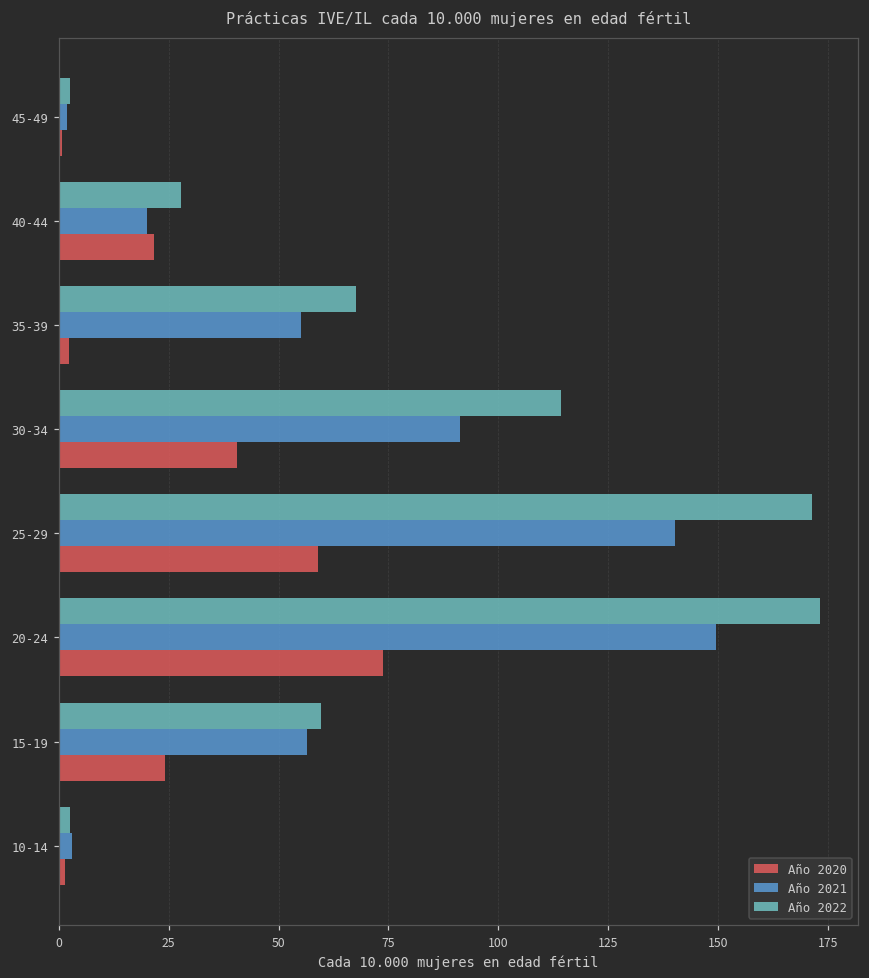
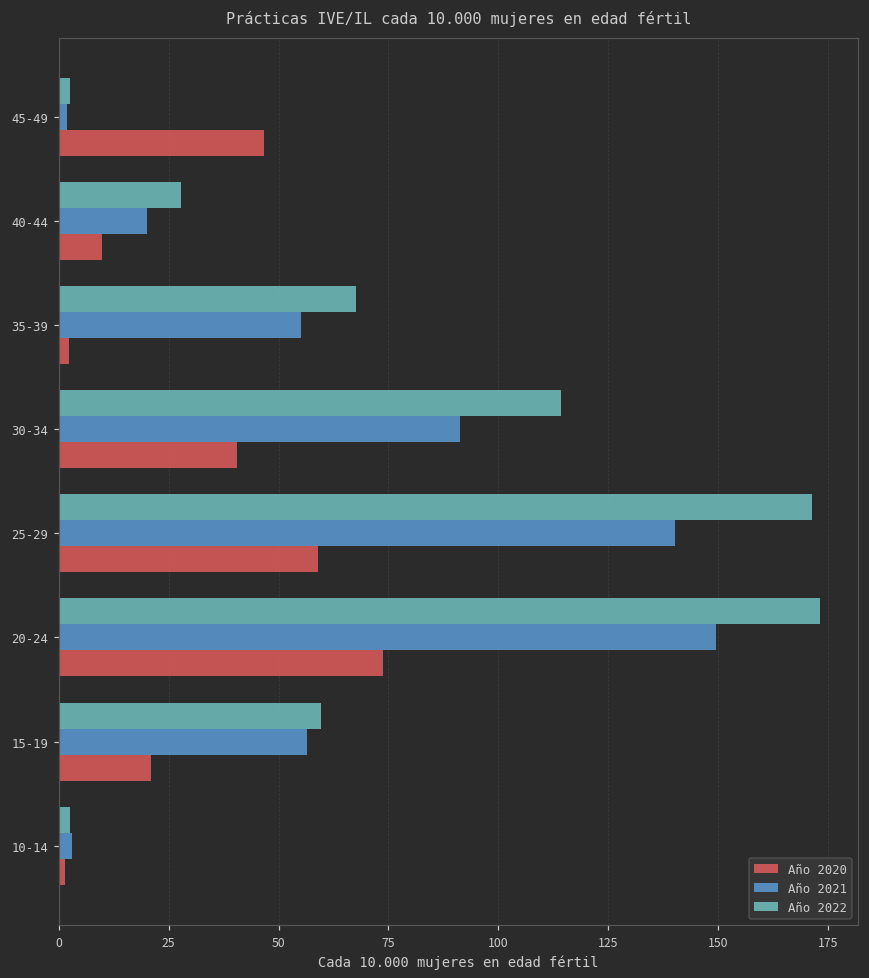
  {
    "Año 2020": {
-     "45-49": 1,
-     "40-44": 22,
+     "45-49": 47,
+     "40-44": 10,
      "35-39": 2,
      "30-34": 41,
      "25-29": 59,
      "20-24": 74,
-     "15-19": 24,
+     "15-19": 21,
      "10-14": 1
    }
  }
